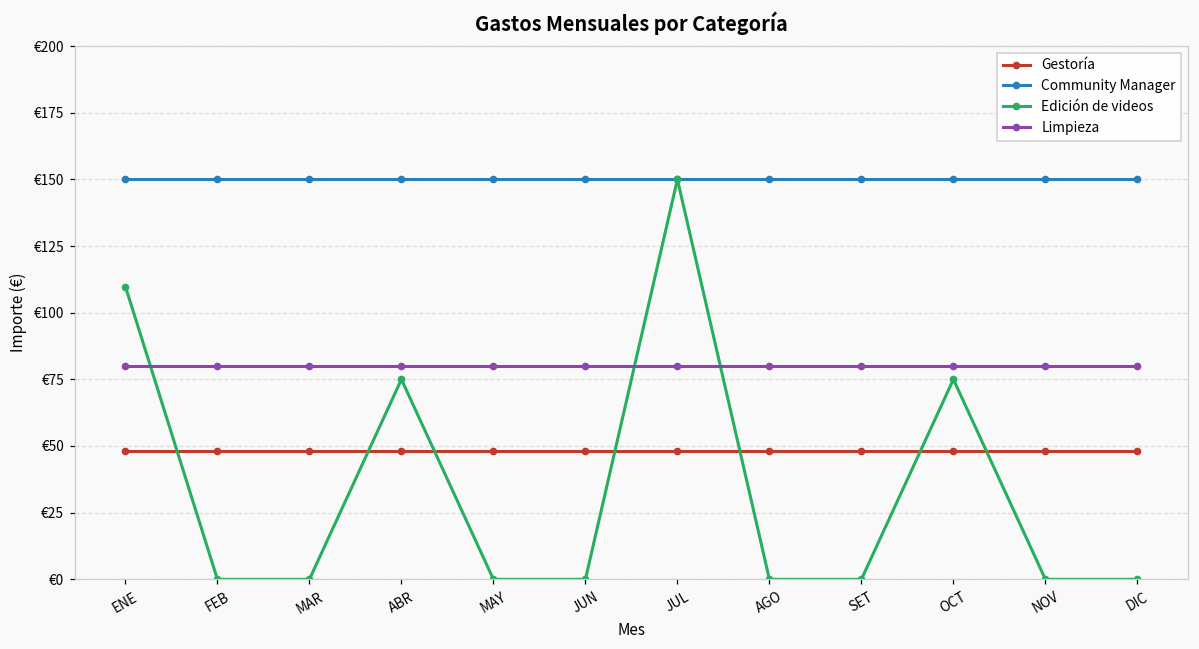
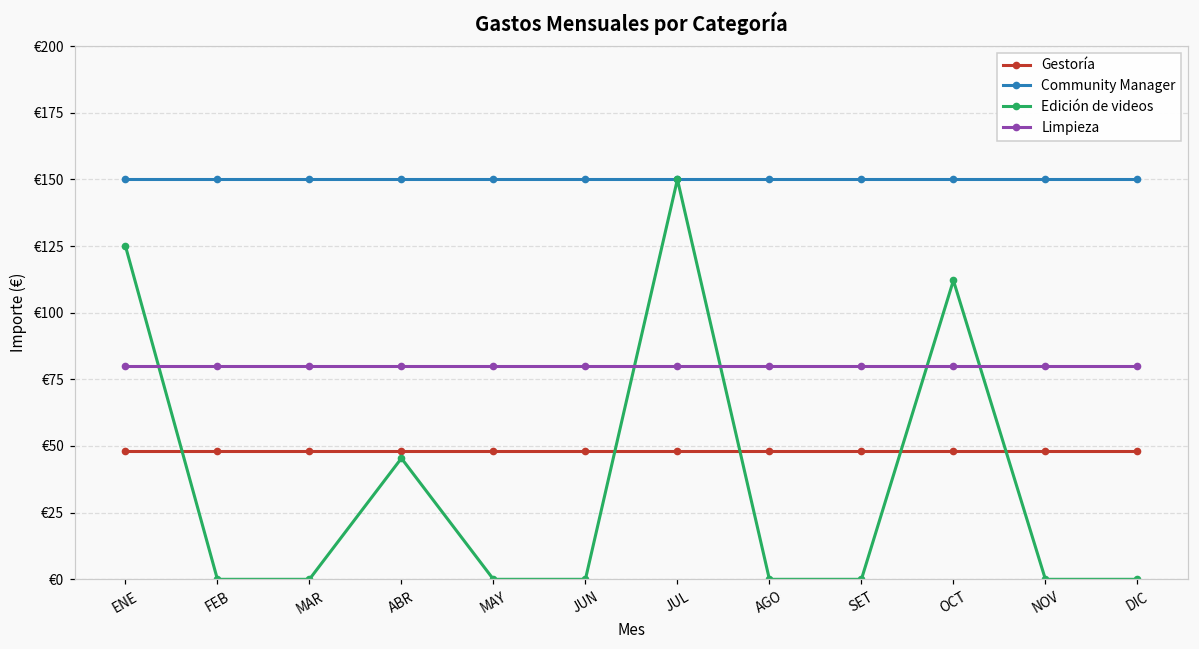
  {
    "Gestoría": {
      "ENE": "€48",
      "FEB": "€48",
      "MAR": "€48",
      "ABR": "€48",
      "MAY": "€48",
      "JUN": "€48",
      "JUL": "€48",
      "AGO": "€48",
      "SET": "€48",
      "OCT": "€48",
      "NOV": "€48",
      "DIC": "€48"
    },
    "Community Manager": {
      "ENE": "€150",
      "FEB": "€150",
      "MAR": "€150",
      "ABR": "€150",
      "MAY": "€150",
      "JUN": "€150",
      "AGO": "€150",
      "SET": "€150",
      "OCT": "€150",
      "NOV": "€150",
      "DIC": "€150"
    },
    "Edición de videos": {
-     "ENE": "€110",
+     "ENE": "€125",
      "FEB": "€0",
      "MAR": "€0",
-     "ABR": "€75",
+     "ABR": "€45",
      "MAY": "€0",
      "JUN": "€0",
      "AGO": "€0",
      "SET": "€0",
-     "OCT": "€75",
+     "OCT": "€112",
      "NOV": "€0",
      "DIC": "€0"
    },
    "Limpieza": {
      "ENE": "€80",
      "FEB": "€80",
      "MAR": "€80",
      "ABR": "€80",
      "MAY": "€80",
      "JUN": "€80",
      "JUL": "€80",
      "AGO": "€80",
      "SET": "€80",
      "OCT": "€80",
      "NOV": "€80",
      "DIC": "€80"
    }
  }
